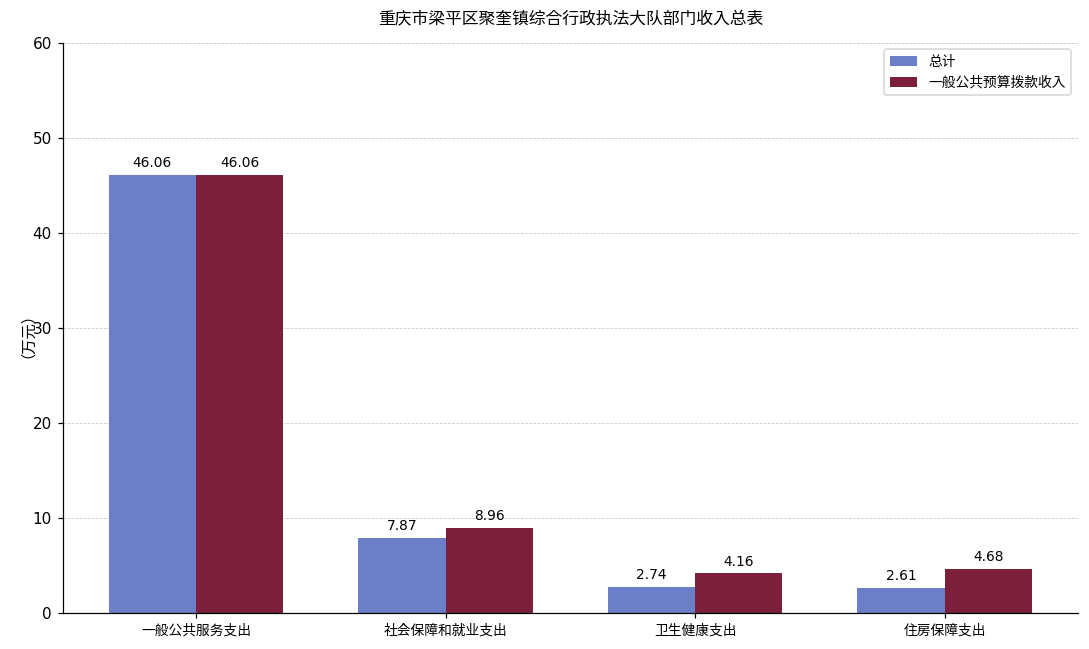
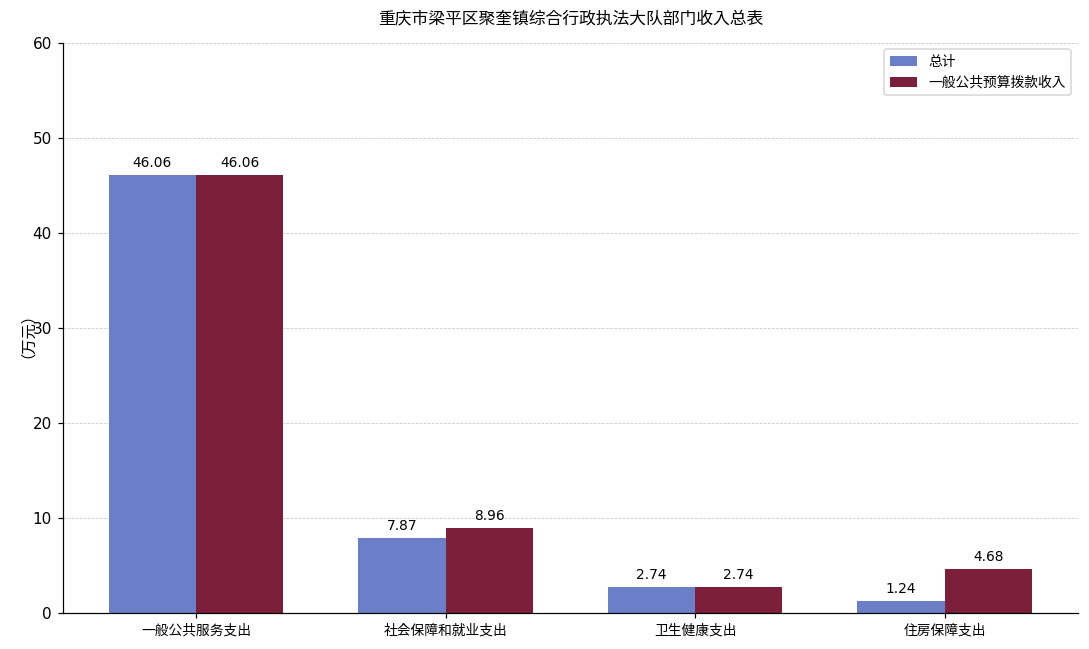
  {
    "总计": {
      "一般公共服务支出": 46.06,
      "社会保障和就业支出": 7.87,
      "卫生健康支出": 2.74,
-     "住房保障支出": 2.61
+     "住房保障支出": 1.24
    },
    "一般公共预算拨款收入": {
      "一般公共服务支出": 46.06,
      "社会保障和就业支出": 8.96,
-     "卫生健康支出": 4.16,
+     "卫生健康支出": 2.74,
      "住房保障支出": 4.68
    }
  }
